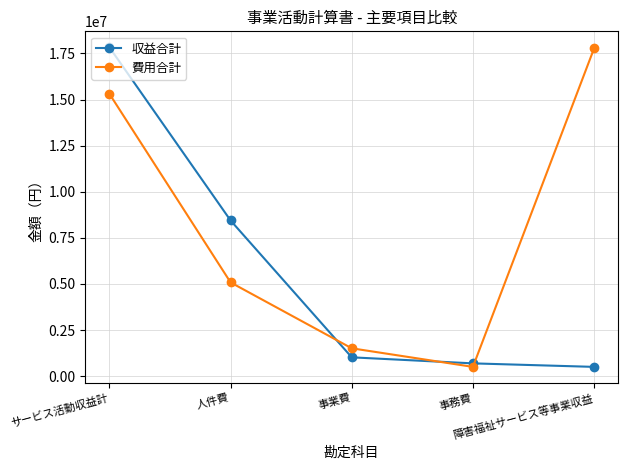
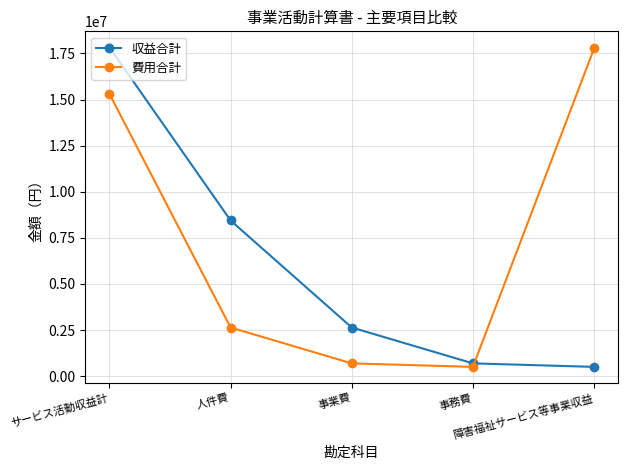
  {
    "収益合計": {
      "人件費": 8400000,
-     "事業費": 1000000,
+     "事業費": 2600000,
      "事務費": 700000,
      "障害福祉サービス等事業収益": 500000
    },
    "費用合計": {
      "サービス活動収益計": 15300000,
-     "人件費": 5100000,
-     "事業費": 1500000,
+     "人件費": 2600000,
+     "事業費": 700000,
      "事務費": 500000,
      "障害福祉サービス等事業収益": 17800000
    }
  }
